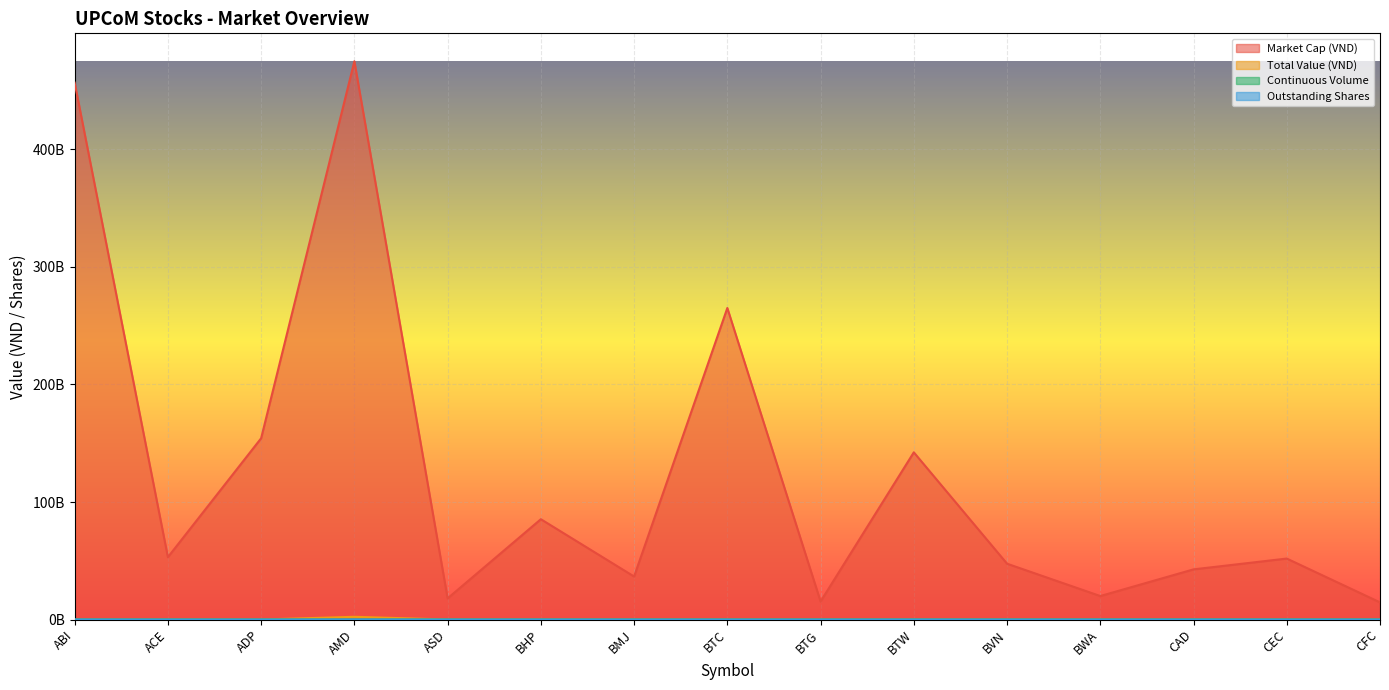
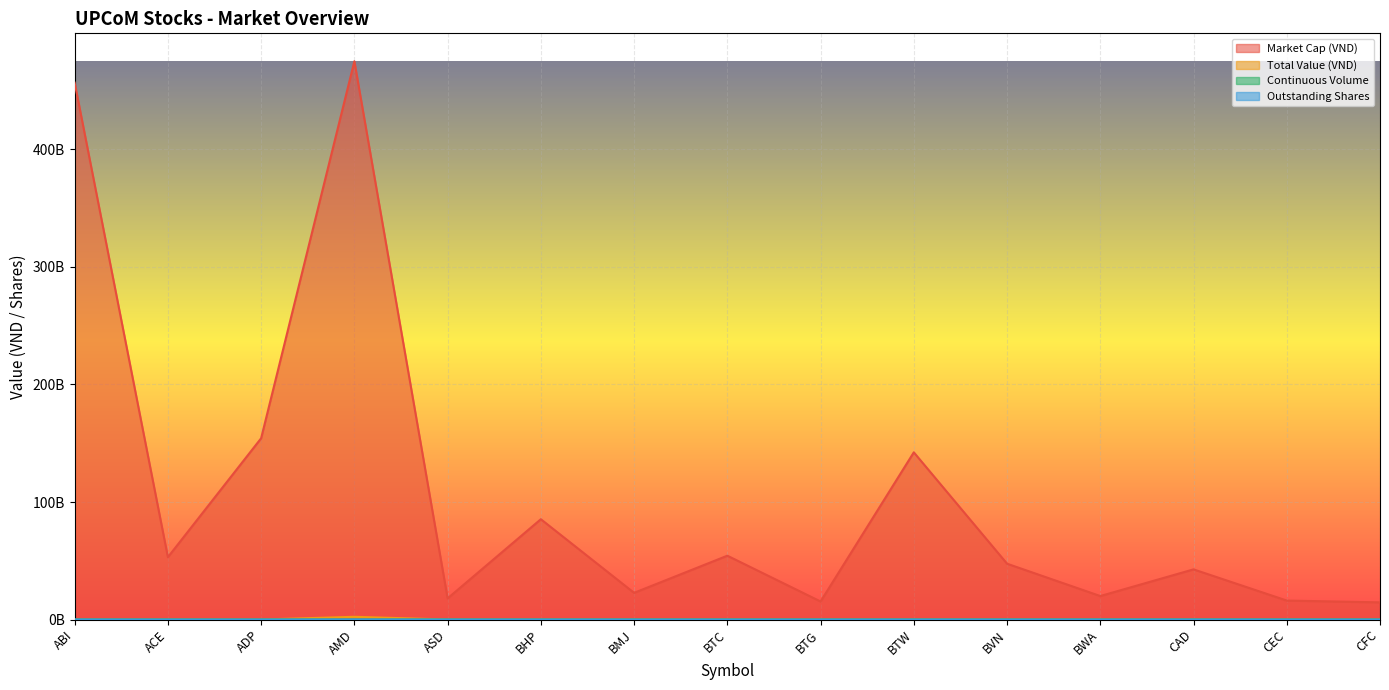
  {
    "Market Cap (VND)": {
      "ABI": 457000000000,
      "ACE": 53000000000,
      "ADP": 154000000000,
      "AMD": 475000000000,
      "ASD": 18000000000,
      "BHP": 85000000000,
-     "BMJ": 37000000000,
-     "BTC": 265000000000,
+     "BMJ": 23000000000,
+     "BTC": 54000000000,
      "BTG": 15000000000,
      "BTW": 142000000000,
      "BVN": 48000000000,
      "BWA": 20000000000,
      "CAD": 43000000000,
-     "CEC": 52000000000,
+     "CEC": 16000000000,
      "CFC": 15000000000
    },
    "Total Value (VND)": {
      "AMD": 2000000000
    },
    "Outstanding Shares": {
      "AMD": 0
    }
  }
